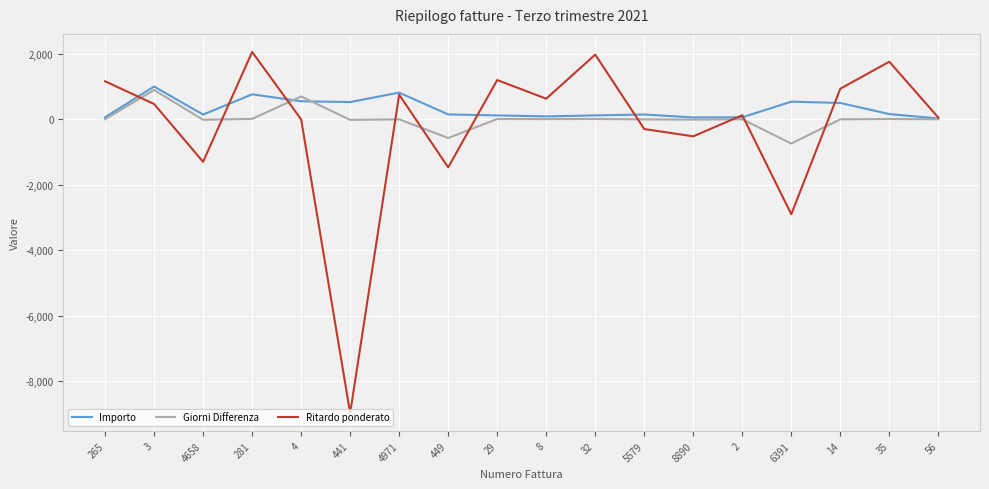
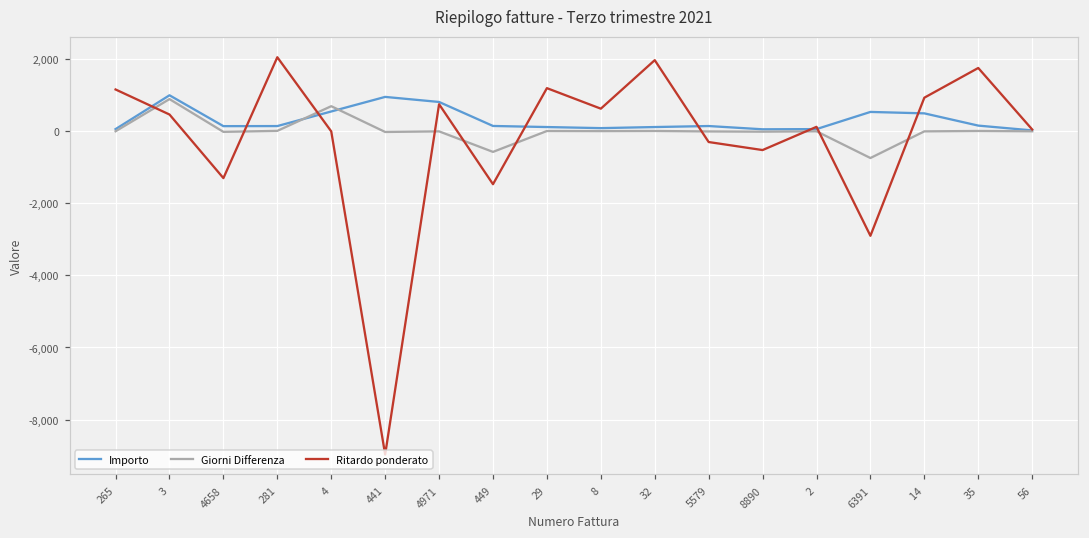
  {
    "Importo": {
      "3": "1,000",
      "4658": "100",
-     "281": "800",
+     "281": "100",
      "4": "600",
-     "441": "500",
+     "441": "1,000",
      "449": "200",
      "29": "100",
      "8": "100",
      "32": "100",
      "5579": "100",
      "6391": "500",
      "14": "500",
      "35": "200"
    },
    "Giorni Differenza": {
      "3": "900",
      "4658": "0",
      "281": "0",
      "4": "700",
      "441": "0",
      "4971": "0",
      "449": "-600",
      "29": "0",
      "8": "0",
      "32": "0",
      "5579": "0",
      "6391": "-700",
      "14": "0",
      "35": "0"
    },
    "Ritardo ponderato": {
      "265": "1,200",
      "3": "500",
      "4658": "-1,300",
      "281": "2,100",
      "4": "0",
      "449": "-1,500",
      "29": "1,200",
      "8": "600",
      "32": "2,000",
      "5579": "-300",
      "8890": "-500",
      "6391": "-2,900",
      "14": "900",
      "35": "1,800"
    }
  }
